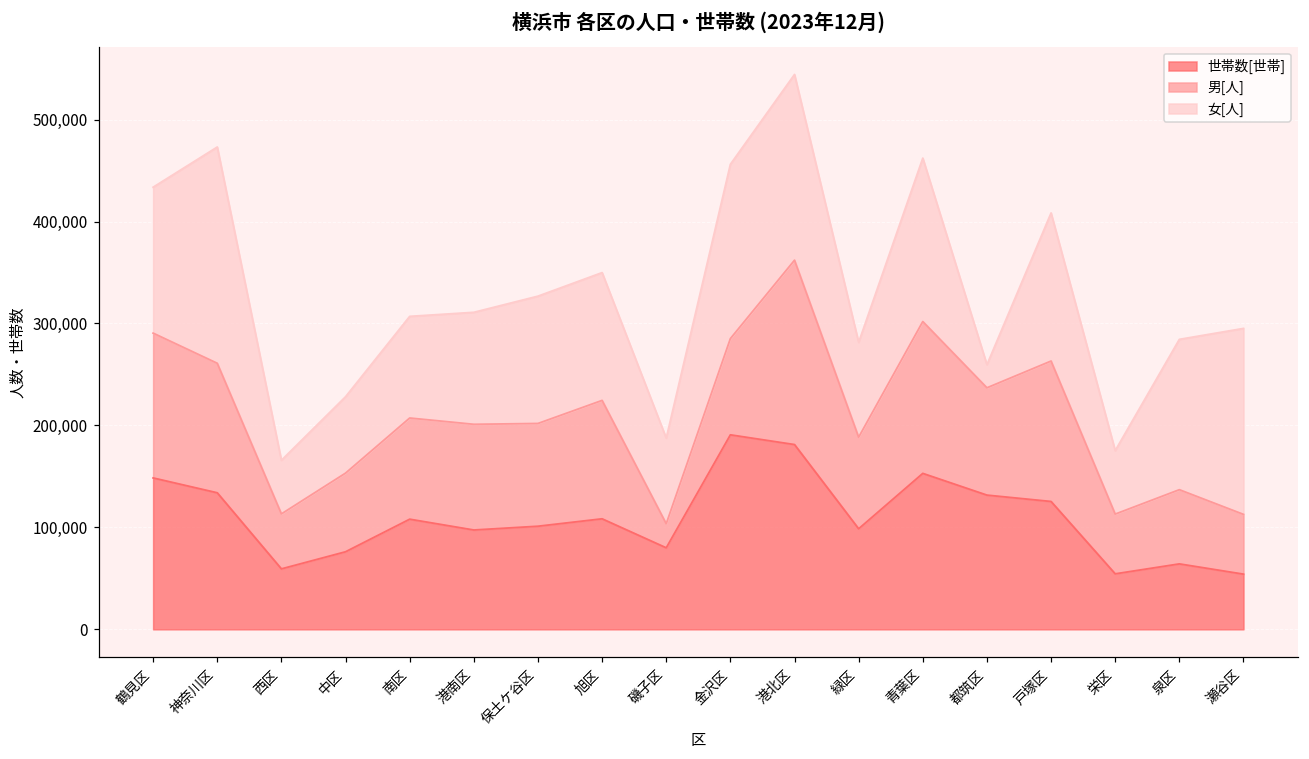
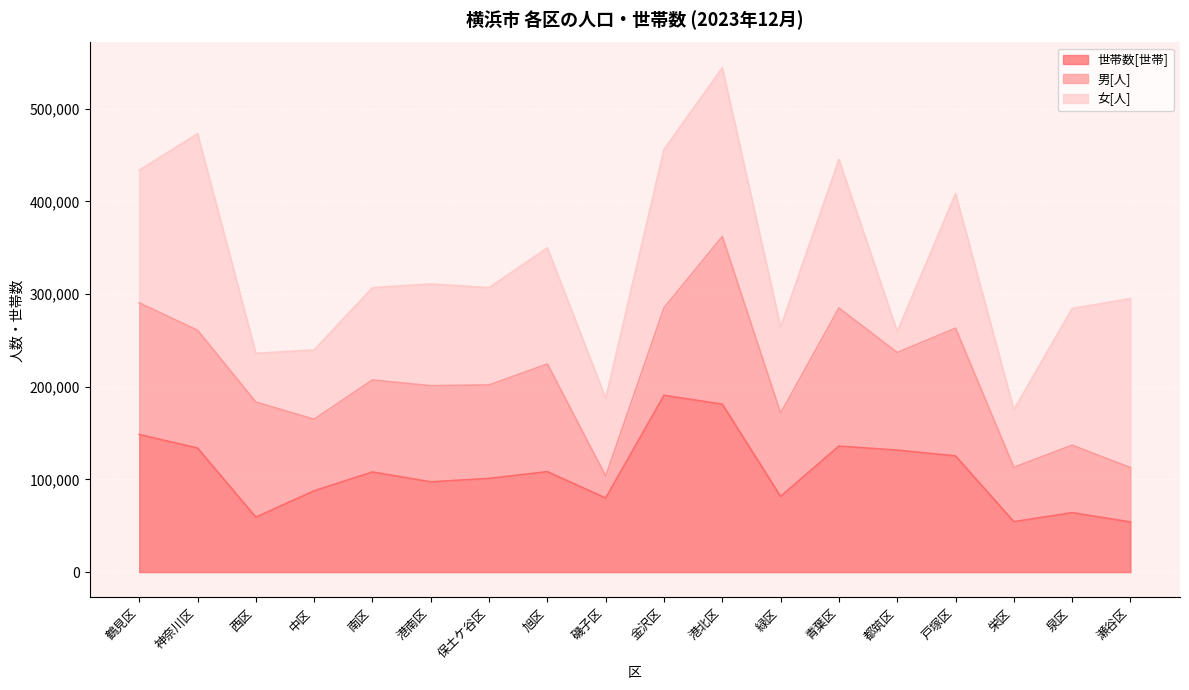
  {
    "世帯数[世帯]": {
      "鶴見区": "150,000",
      "神奈川区": "130,000",
      "西区": "60,000",
-     "中区": "80,000",
+     "中区": "90,000",
      "南区": "110,000",
      "港南区": "100,000",
      "保土ケ谷区": "100,000",
      "旭区": "110,000",
      "磯子区": "80,000",
      "金沢区": "190,000",
      "港北区": "180,000",
-     "緑区": "100,000",
-     "青葉区": "150,000",
+     "緑区": "80,000",
+     "青葉区": "140,000",
      "都筑区": "130,000",
      "戸塚区": "130,000",
      "栄区": "50,000",
      "泉区": "60,000",
      "瀬谷区": "50,000"
    },
    "男[人]": {
      "鶴見区": "140,000",
      "神奈川区": "130,000",
-     "西区": "50,000",
+     "西区": "120,000",
      "中区": "80,000",
      "南区": "100,000",
      "港南区": "100,000",
      "保土ケ谷区": "100,000",
      "旭区": "120,000",
      "磯子区": "20,000",
      "金沢区": "90,000",
      "港北区": "180,000",
      "緑区": "90,000",
      "青葉区": "150,000",
      "都筑区": "110,000",
      "戸塚区": "140,000",
      "栄区": "60,000",
      "泉区": "70,000",
      "瀬谷区": "60,000"
    },
    "女[人]": {
      "鶴見区": "140,000",
      "神奈川区": "210,000",
      "西区": "50,000",
      "中区": "70,000",
      "南区": "100,000",
      "港南区": "110,000",
-     "保土ケ谷区": "120,000",
+     "保土ケ谷区": "110,000",
      "旭区": "130,000",
      "磯子区": "80,000",
      "金沢区": "170,000",
      "港北区": "180,000",
      "緑区": "90,000",
      "青葉区": "160,000",
      "都筑区": "20,000",
      "戸塚区": "150,000",
      "栄区": "60,000",
      "泉区": "150,000",
      "瀬谷区": "180,000"
    }
  }
